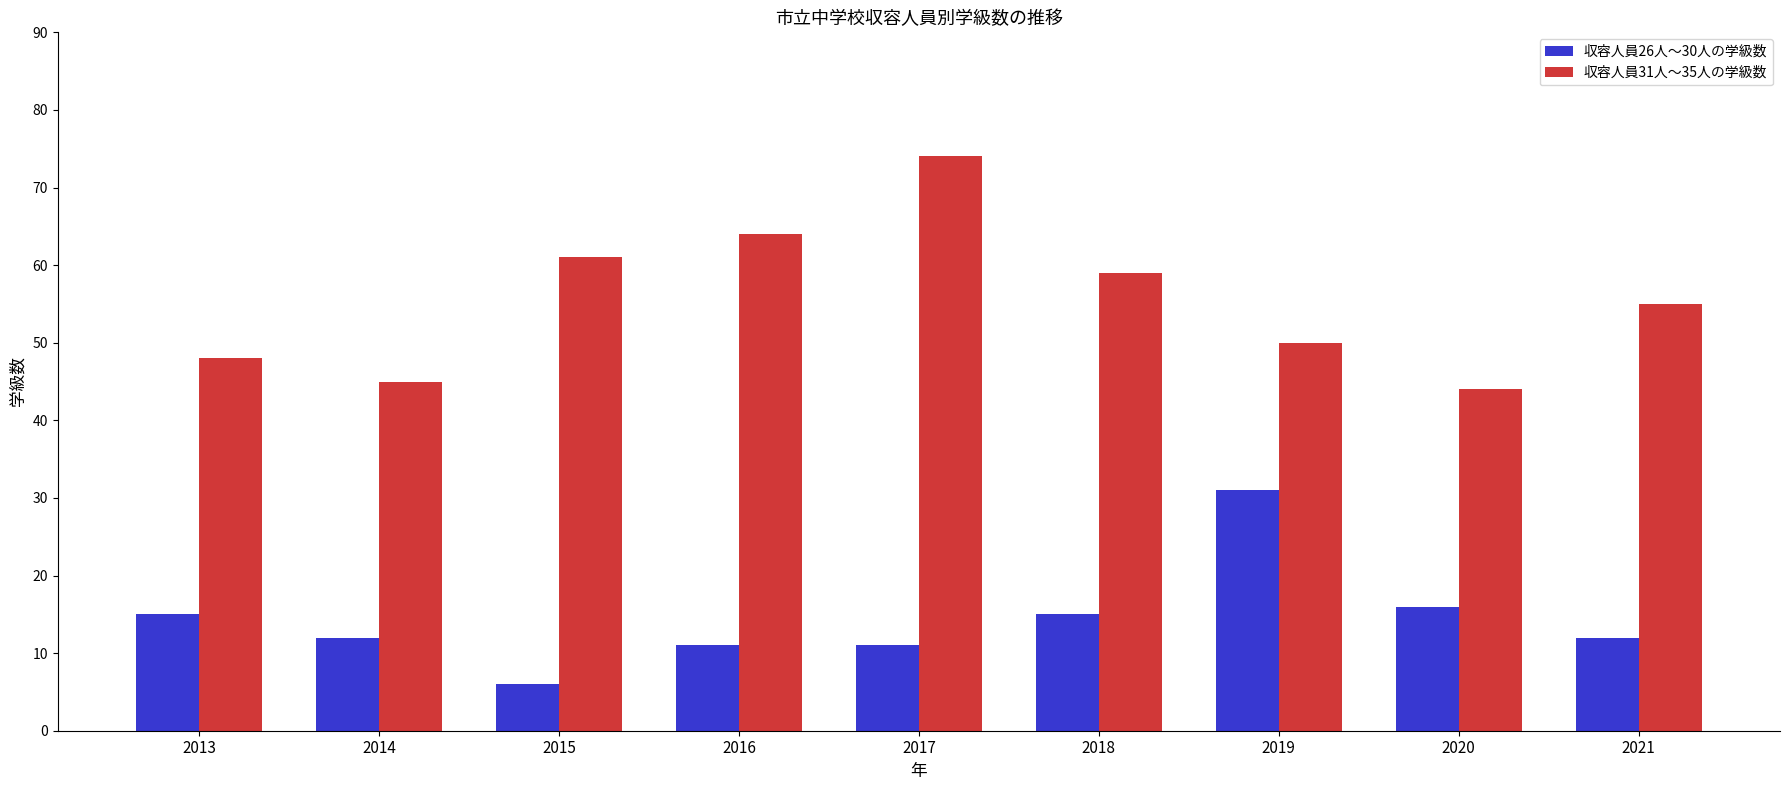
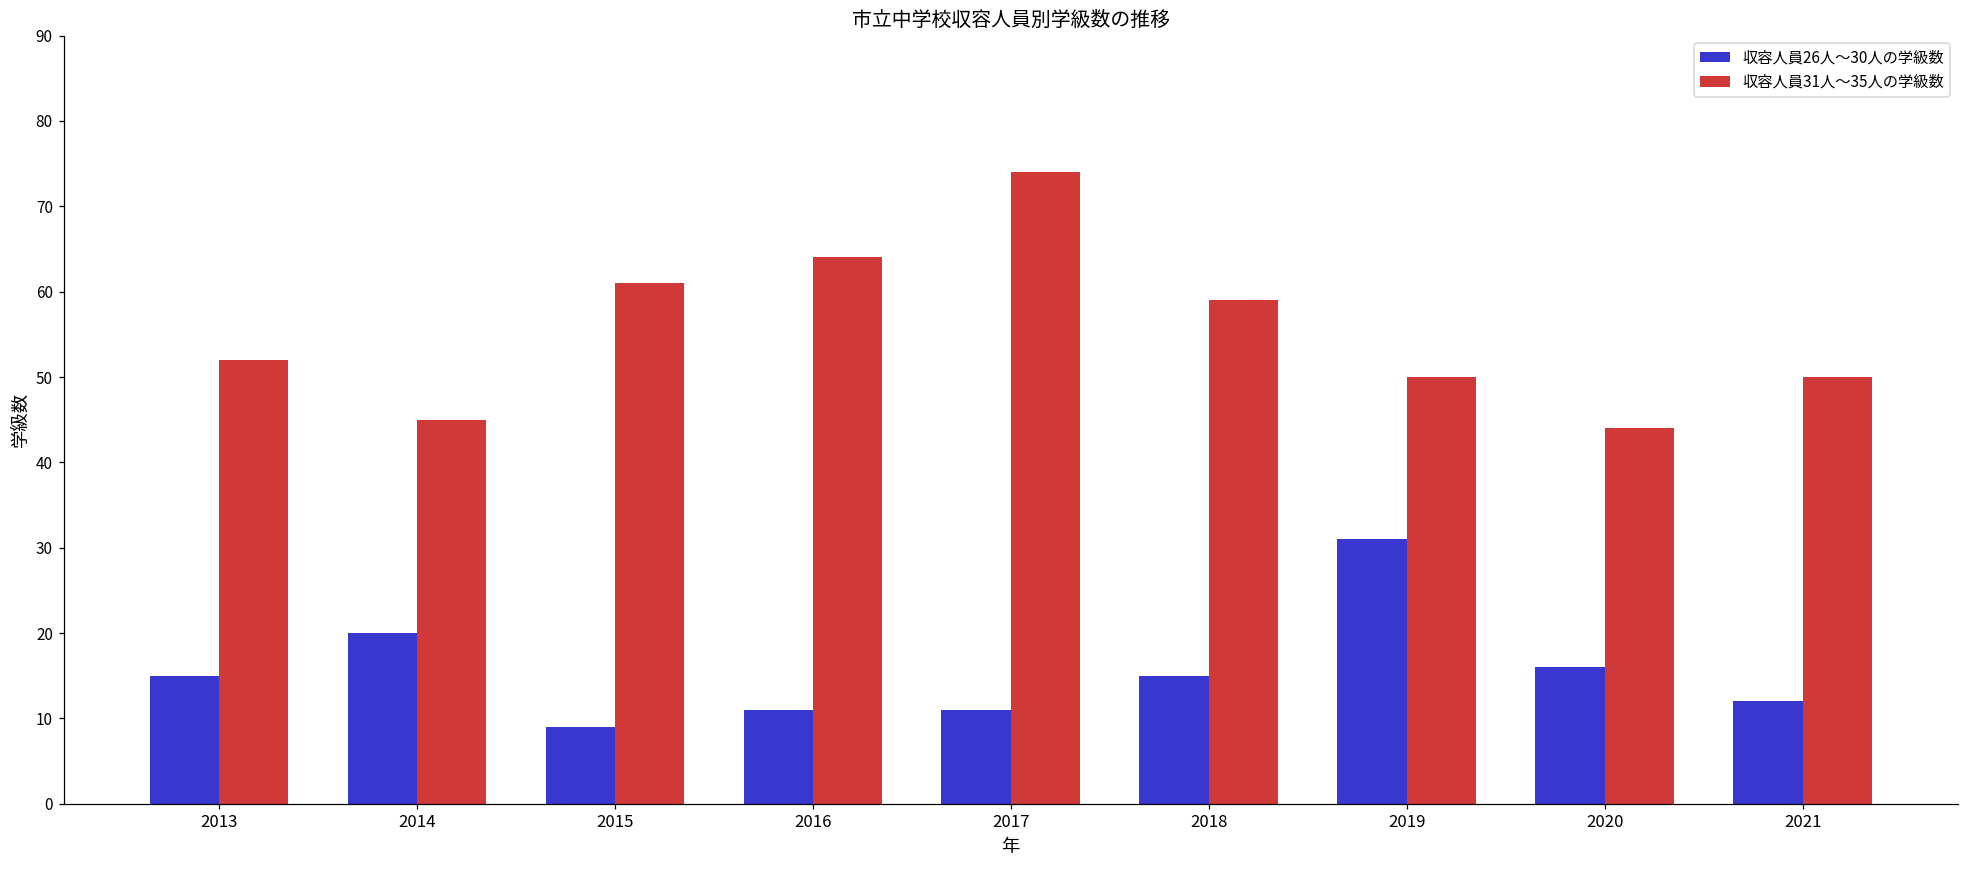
  {
    "収容人員26人～30人の学級数": {
      "2013": 15,
-     "2014": 12,
-     "2015": 6,
+     "2014": 20,
+     "2015": 9,
      "2016": 11,
      "2017": 11,
      "2018": 15,
      "2019": 31,
      "2020": 16,
      "2021": 12
    },
    "収容人員31人～35人の学級数": {
-     "2013": 48,
+     "2013": 52,
      "2014": 45,
      "2015": 61,
      "2016": 64,
      "2017": 74,
      "2018": 59,
      "2019": 50,
      "2020": 44,
-     "2021": 55
+     "2021": 50
    }
  }
